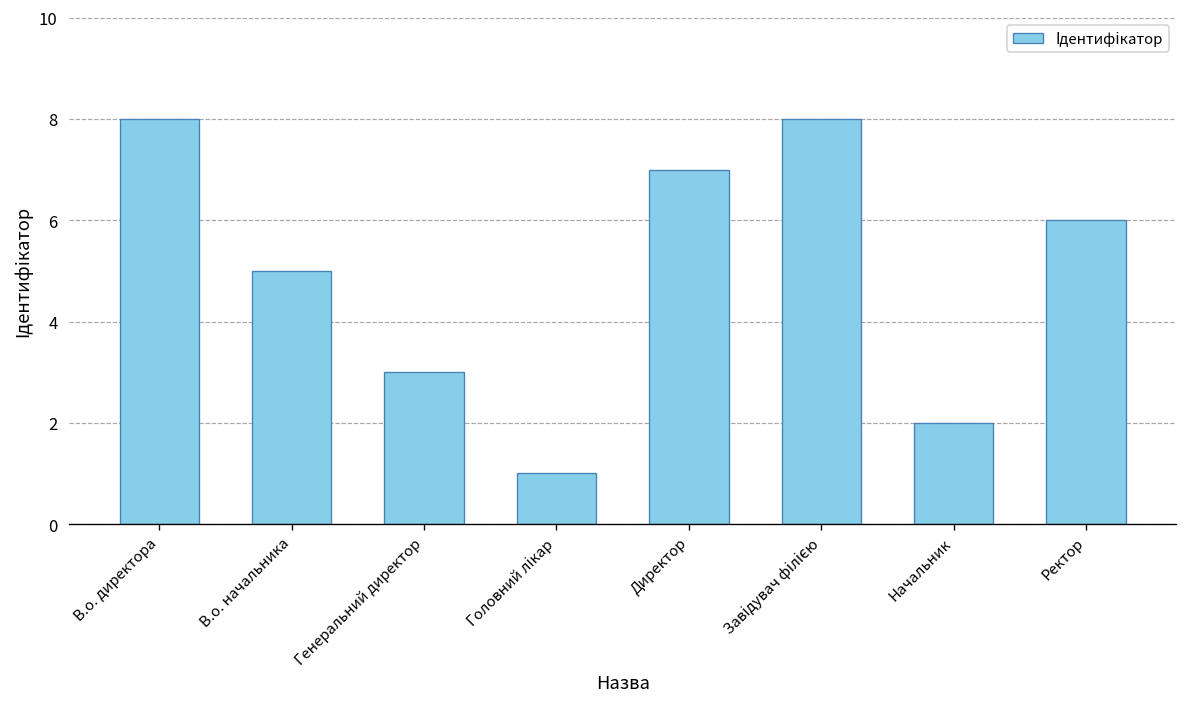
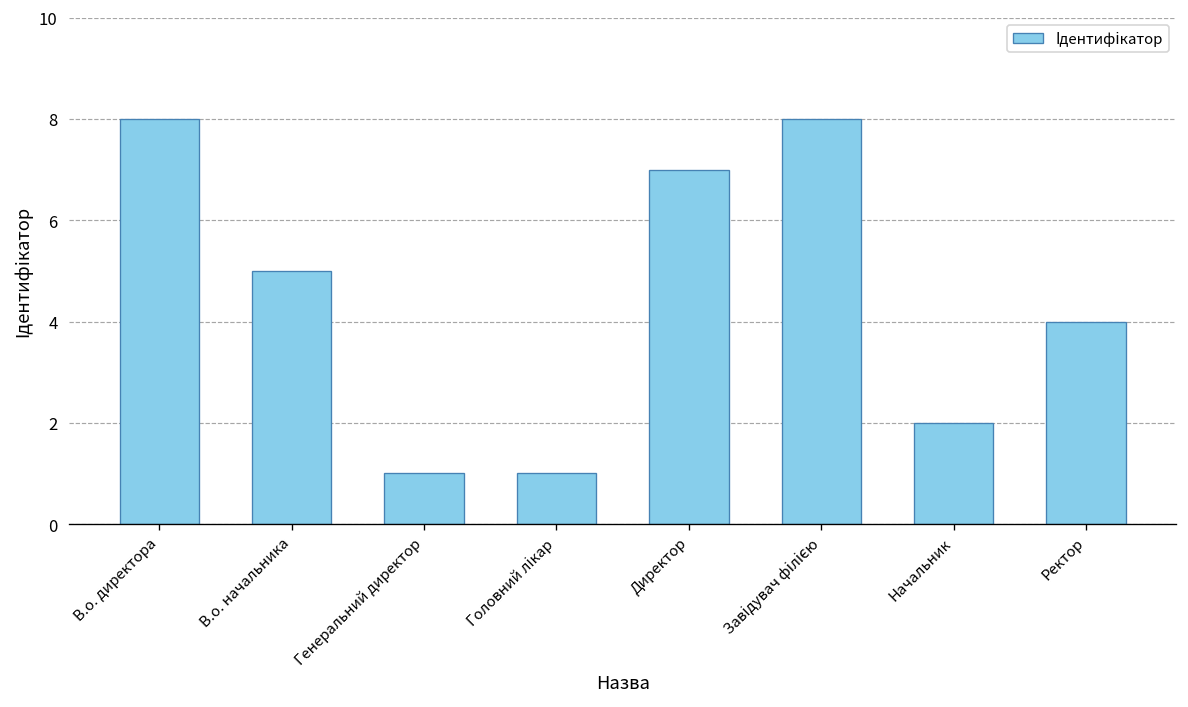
  {
    "В.о. директора": 8,
    "В.о. начальника": 5,
-   "Генеральний директор": 3,
+   "Генеральний директор": 1,
    "Головний лікар": 1,
    "Директор": 7,
    "Завідувач філією": 8,
    "Начальник": 2,
-   "Ректор": 6
+   "Ректор": 4
  }
